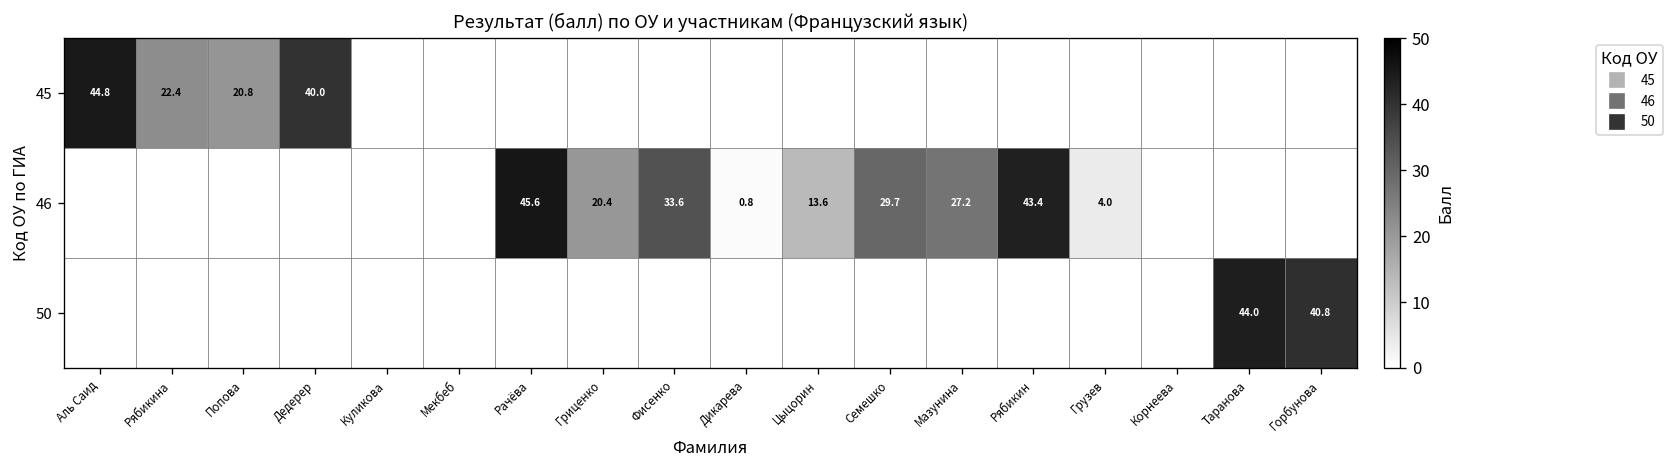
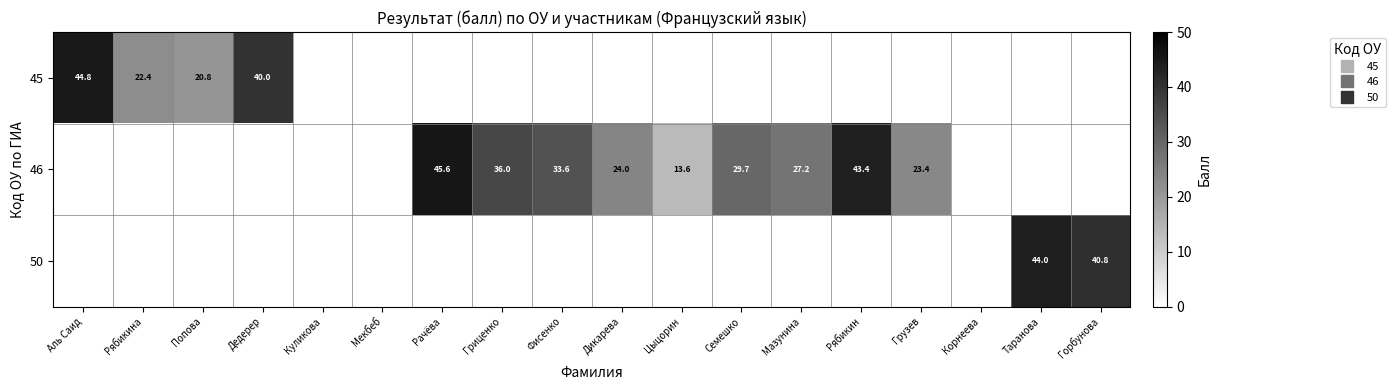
  {
    "45": {
      "Аль Саид": 44.8,
      "Рябикина": 22.4,
      "Попова": 20.8,
      "Дедерер": 40.0
    },
    "46": {
      "Рачёва": 45.6,
-     "Гриценко": 20.4,
+     "Гриценко": 36.0,
      "Фисенко": 33.6,
-     "Дикарева": 0.8,
+     "Дикарева": 24.0,
      "Цыцорин": 13.6,
      "Семешко": 29.7,
      "Мазунина": 27.2,
      "Рябикин": 43.4,
-     "Грузев": 4.0
+     "Грузев": 23.4
    },
    "50": {
      "Таранова": 44.0,
      "Горбунова": 40.8
    }
  }
